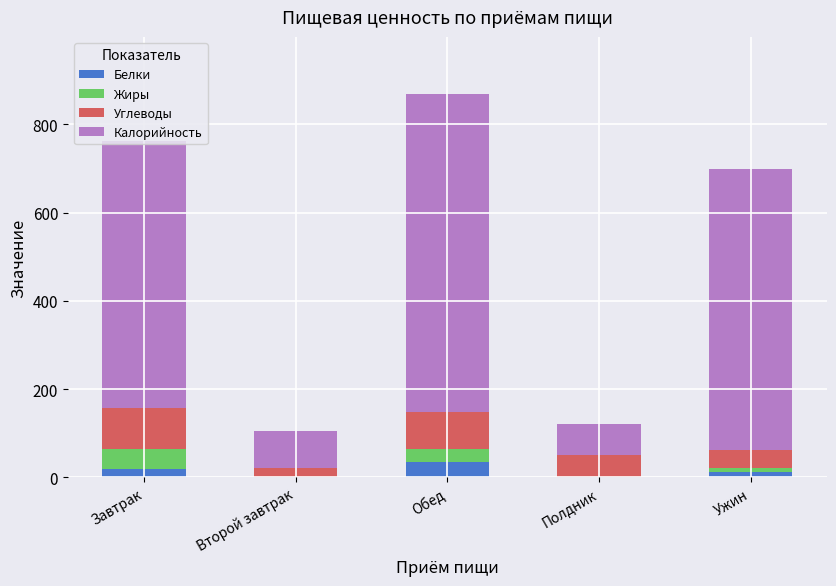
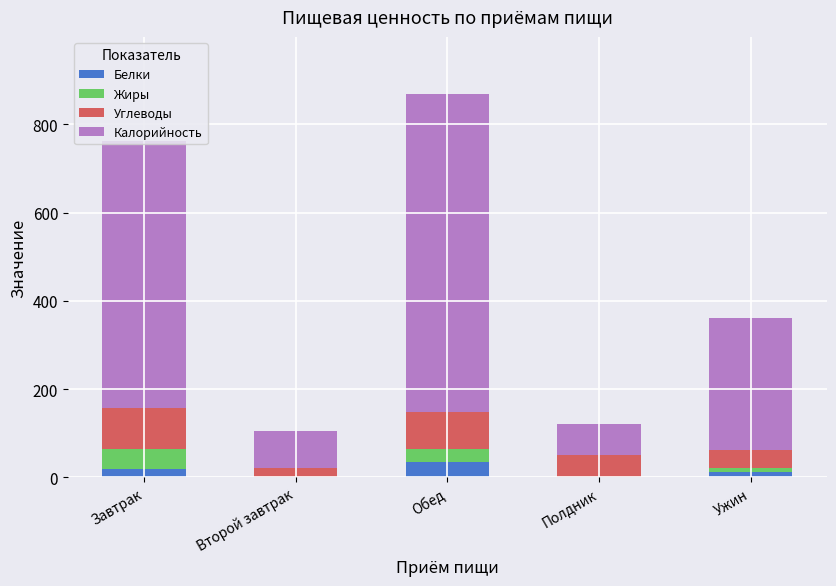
  {
    "Белки": {
      "Завтрак": 20,
      "Обед": 40,
      "Ужин": 10
    },
    "Жиры": {
      "Завтрак": 50,
      "Второй завтрак": 0,
      "Обед": 30,
      "Ужин": 10
    },
    "Углеводы": {
      "Завтрак": 90,
      "Второй завтрак": 20,
      "Обед": 90,
      "Полдник": 50,
      "Ужин": 40
    },
    "Калорийность": {
      "Второй завтрак": 80,
      "Обед": 720,
      "Полдник": 70,
-     "Ужин": 640
+     "Ужин": 300
    }
  }
